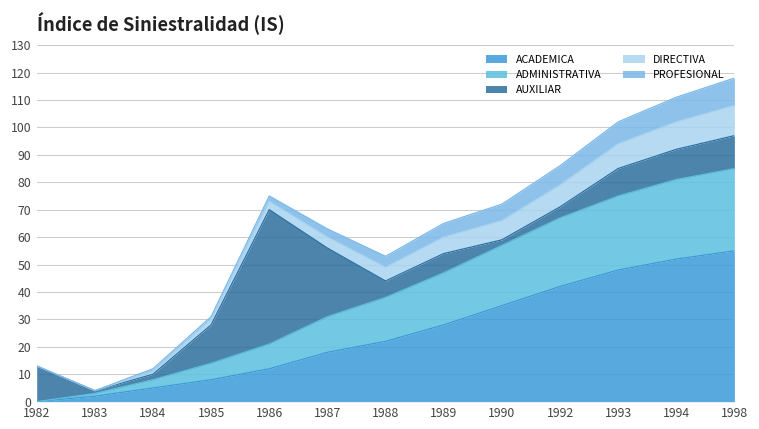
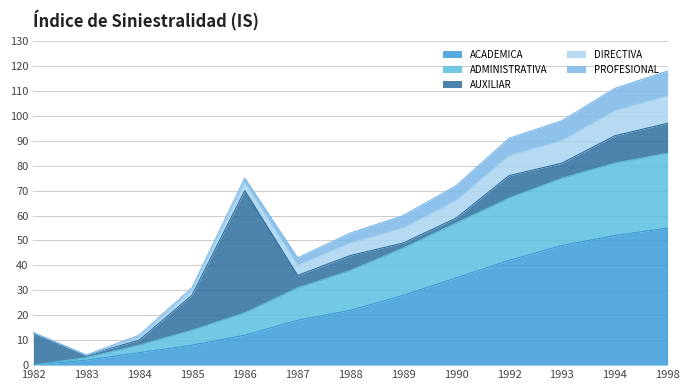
  {
    "AUXILIAR": {
      "1985": 14,
      "1986": 49,
-     "1987": 25,
+     "1987": 5,
      "1988": 6,
-     "1989": 7,
+     "1989": 2,
      "1990": 2,
-     "1992": 4,
-     "1993": 10,
+     "1992": 9,
+     "1993": 6,
      "1994": 11,
      "1998": 12
    }
  }
